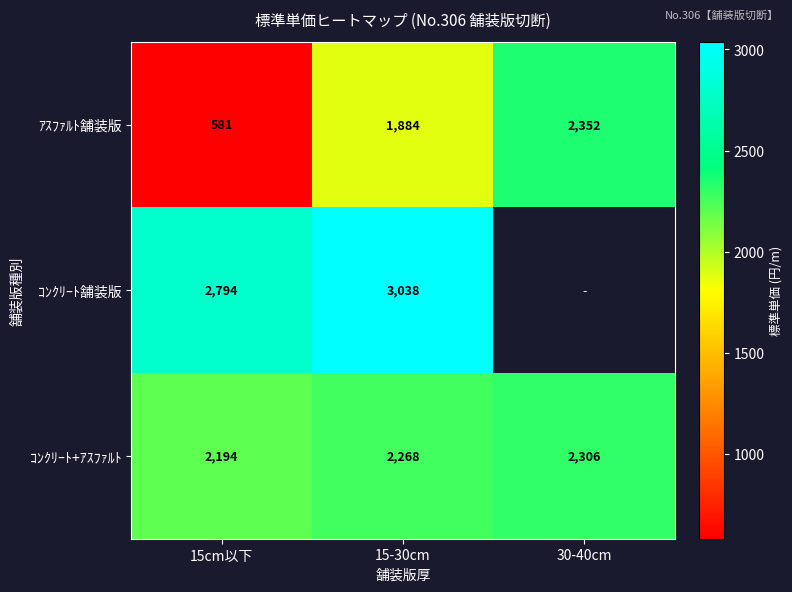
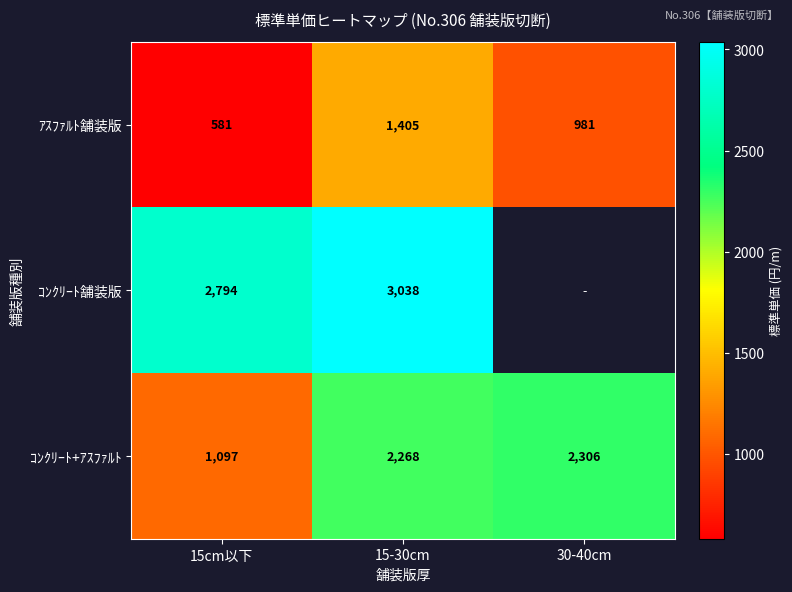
  {
    "ｱｽﾌｧﾙﾄ舗装版": {
      "15cm以下": "581",
-     "15-30cm": "1,884",
-     "30-40cm": "2,352"
+     "15-30cm": "1,405",
+     "30-40cm": "981"
    },
    "ｺﾝｸﾘｰﾄ舗装版": {
      "15cm以下": "2,794",
      "15-30cm": "3,038"
    },
    "ｺﾝｸﾘｰﾄ+ｱｽﾌｧﾙﾄ": {
-     "15cm以下": "2,194",
+     "15cm以下": "1,097",
      "15-30cm": "2,268",
      "30-40cm": "2,306"
    }
  }
